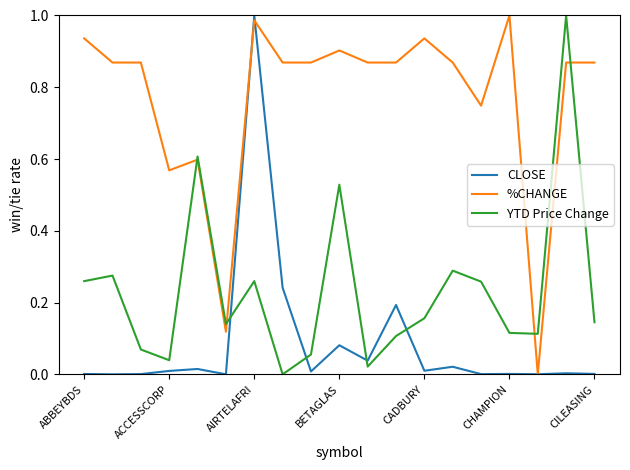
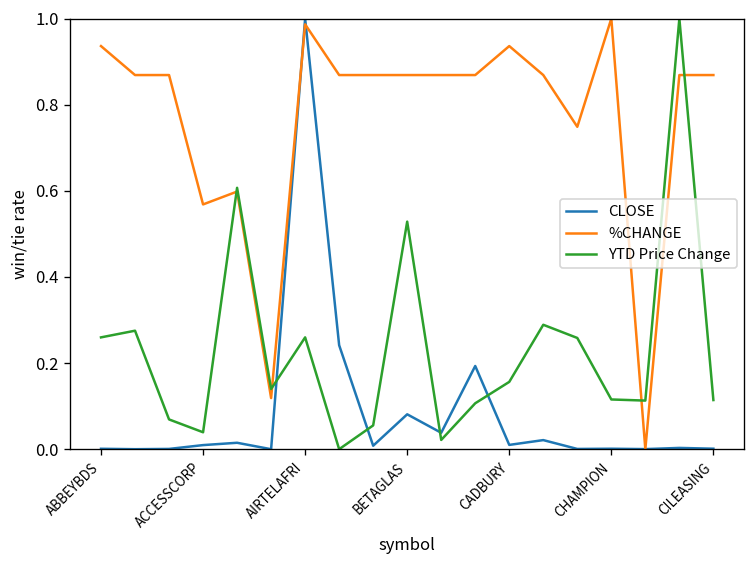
  {
    "CLOSE": {
      "ABBEYBDS": 0.00,
      "ACCESSCORP": 0.01,
      "AIRTELAFRI": 1.00,
      "BETAGLAS": 0.08,
      "CADBURY": 0.01,
      "CHAMPION": 0.00,
      "CILEASING": 0.00
    },
    "%CHANGE": {
      "ABBEYBDS": 0.94,
      "ACCESSCORP": 0.57,
      "AIRTELAFRI": 0.99,
-     "BETAGLAS": 0.90,
+     "BETAGLAS": 0.87,
      "CADBURY": 0.94,
      "CHAMPION": 1.00,
      "CILEASING": 0.87
    },
    "YTD Price Change": {
      "ABBEYBDS": 0.26,
      "ACCESSCORP": 0.04,
      "AIRTELAFRI": 0.26,
      "BETAGLAS": 0.53,
      "CADBURY": 0.16,
      "CHAMPION": 0.12,
-     "CILEASING": 0.15
+     "CILEASING": 0.11
    }
  }
